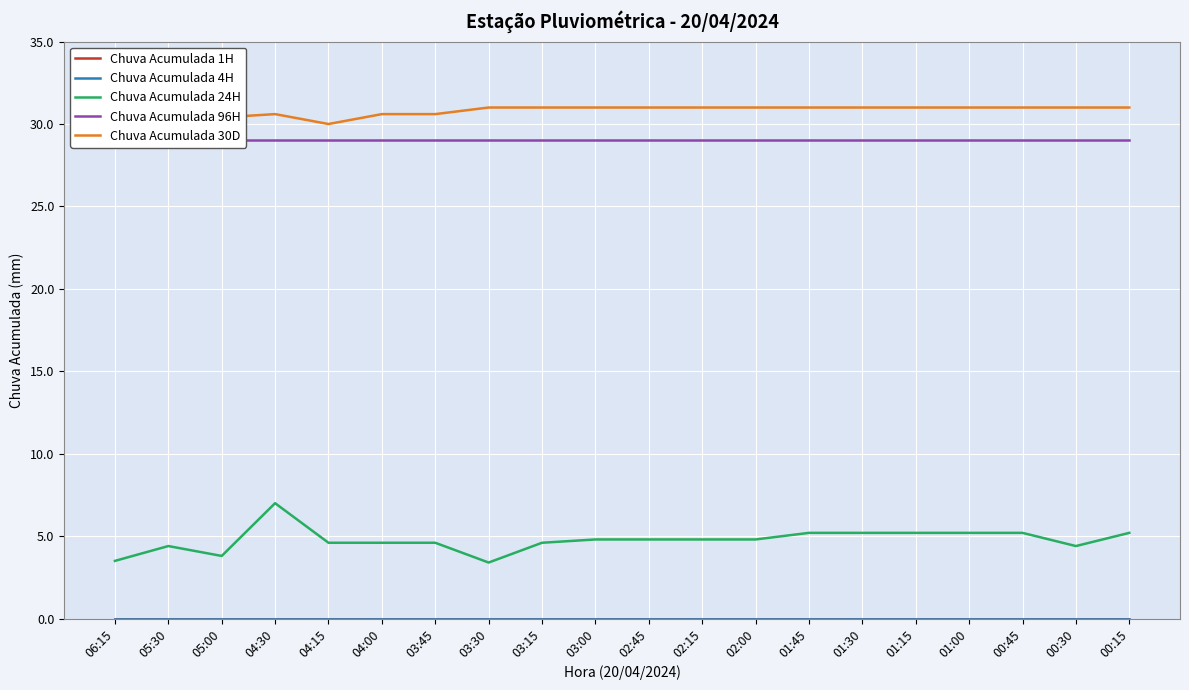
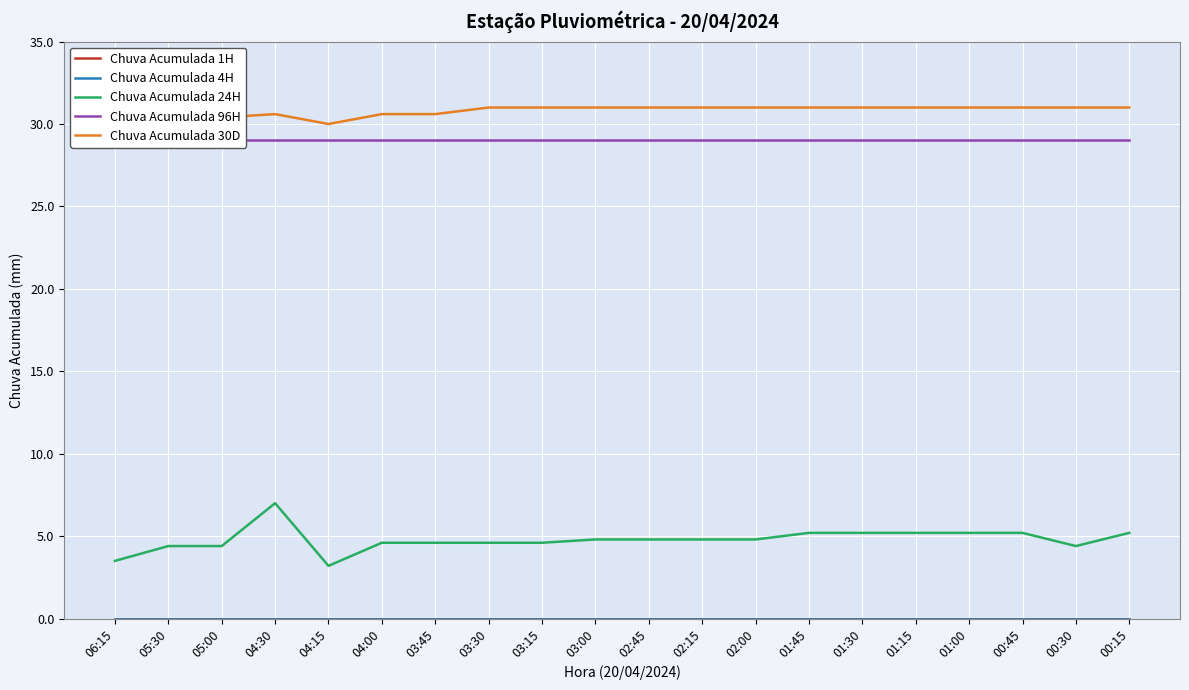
  {
    "Chuva Acumulada 4H": {
      "06:15": 0.0,
      "05:30": 0.0,
      "05:00": 0.0,
      "04:30": 0.0,
      "04:15": 0.0,
      "04:00": 0.0,
      "03:45": 0.0,
      "03:30": 0.0,
      "03:15": 0.0,
      "03:00": 0.0,
      "02:45": 0.0,
      "02:15": 0.0,
      "02:00": 0.0,
      "01:45": 0.0,
      "01:30": 0.0,
      "01:15": 0.0,
      "01:00": 0.0,
      "00:45": 0.0,
      "00:30": 0.0,
      "00:15": 0.0
    },
    "Chuva Acumulada 24H": {
      "06:15": 3.5,
      "05:30": 4.4,
-     "05:00": 3.8,
+     "05:00": 4.4,
      "04:30": 7.0,
-     "04:15": 4.6,
+     "04:15": 3.2,
      "04:00": 4.6,
      "03:45": 4.6,
-     "03:30": 3.4,
+     "03:30": 4.6,
      "03:15": 4.6,
      "03:00": 4.8,
      "02:45": 4.8,
      "02:15": 4.8,
      "02:00": 4.8,
      "01:45": 5.2,
      "01:30": 5.2,
      "01:15": 5.2,
      "01:00": 5.2,
      "00:45": 5.2,
      "00:30": 4.4,
      "00:15": 5.2
    },
    "Chuva Acumulada 96H": {
      "04:30": 29.0,
      "04:15": 29.0,
      "04:00": 29.0,
      "03:45": 29.0,
      "03:30": 29.0,
      "03:15": 29.0,
      "03:00": 29.0,
      "02:45": 29.0,
      "02:15": 29.0,
      "02:00": 29.0,
      "01:45": 29.0,
      "01:30": 29.0,
      "01:15": 29.0,
      "01:00": 29.0,
      "00:45": 29.0,
      "00:30": 29.0,
      "00:15": 29.0
    },
    "Chuva Acumulada 30D": {
      "04:30": 30.6,
      "04:15": 30.0,
      "04:00": 30.6,
      "03:45": 30.6,
      "03:30": 31.0,
      "03:15": 31.0,
      "03:00": 31.0,
      "02:45": 31.0,
      "02:15": 31.0,
      "02:00": 31.0,
      "01:45": 31.0,
      "01:30": 31.0,
      "01:15": 31.0,
      "01:00": 31.0,
      "00:45": 31.0,
      "00:30": 31.0,
      "00:15": 31.0
    }
  }
